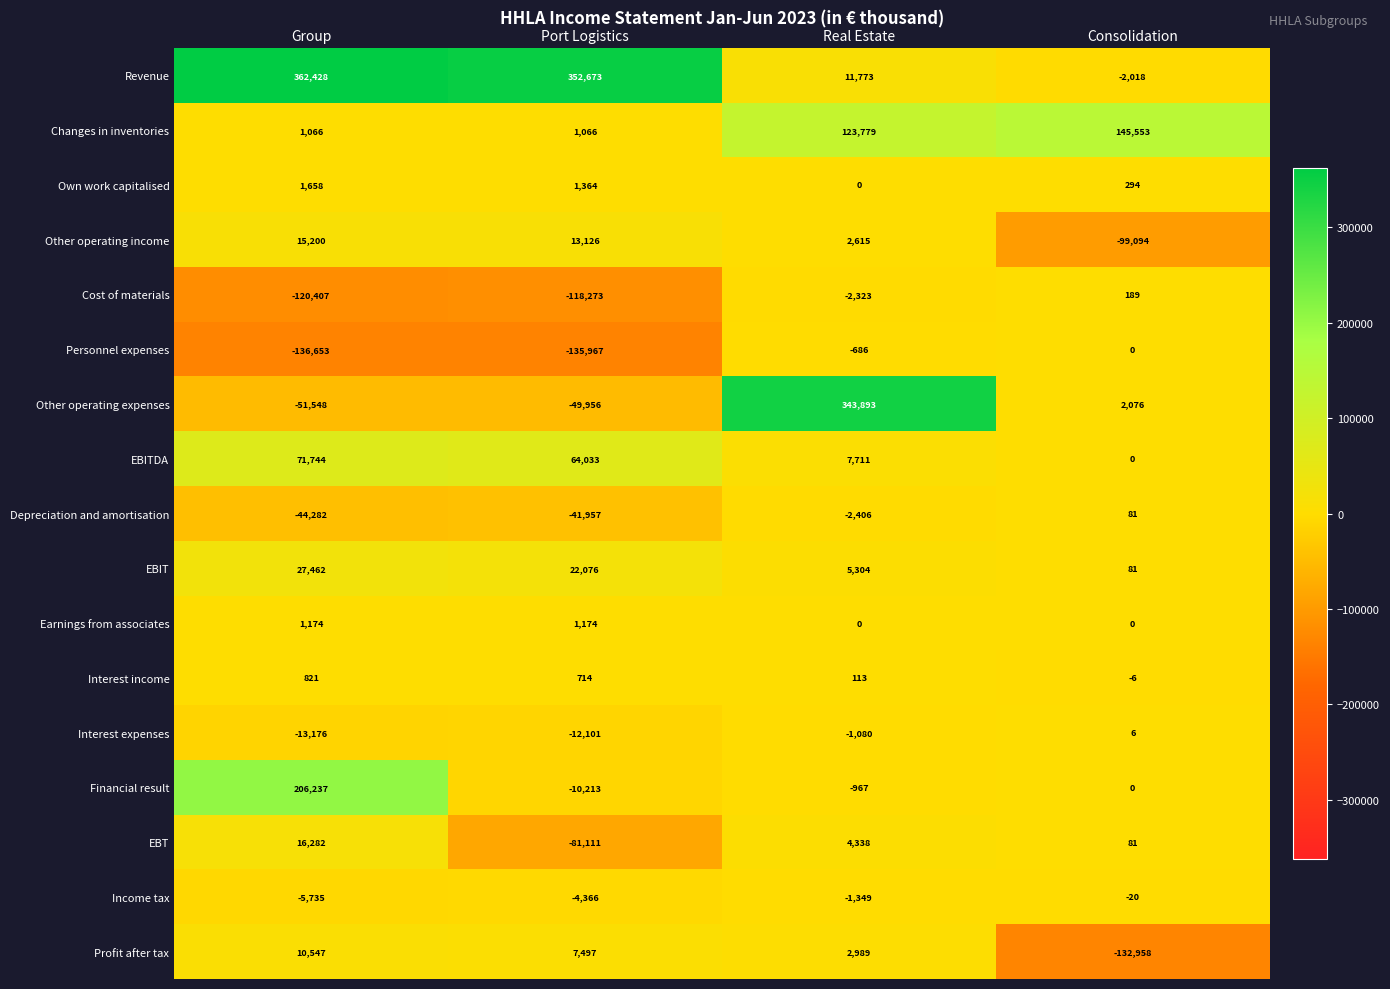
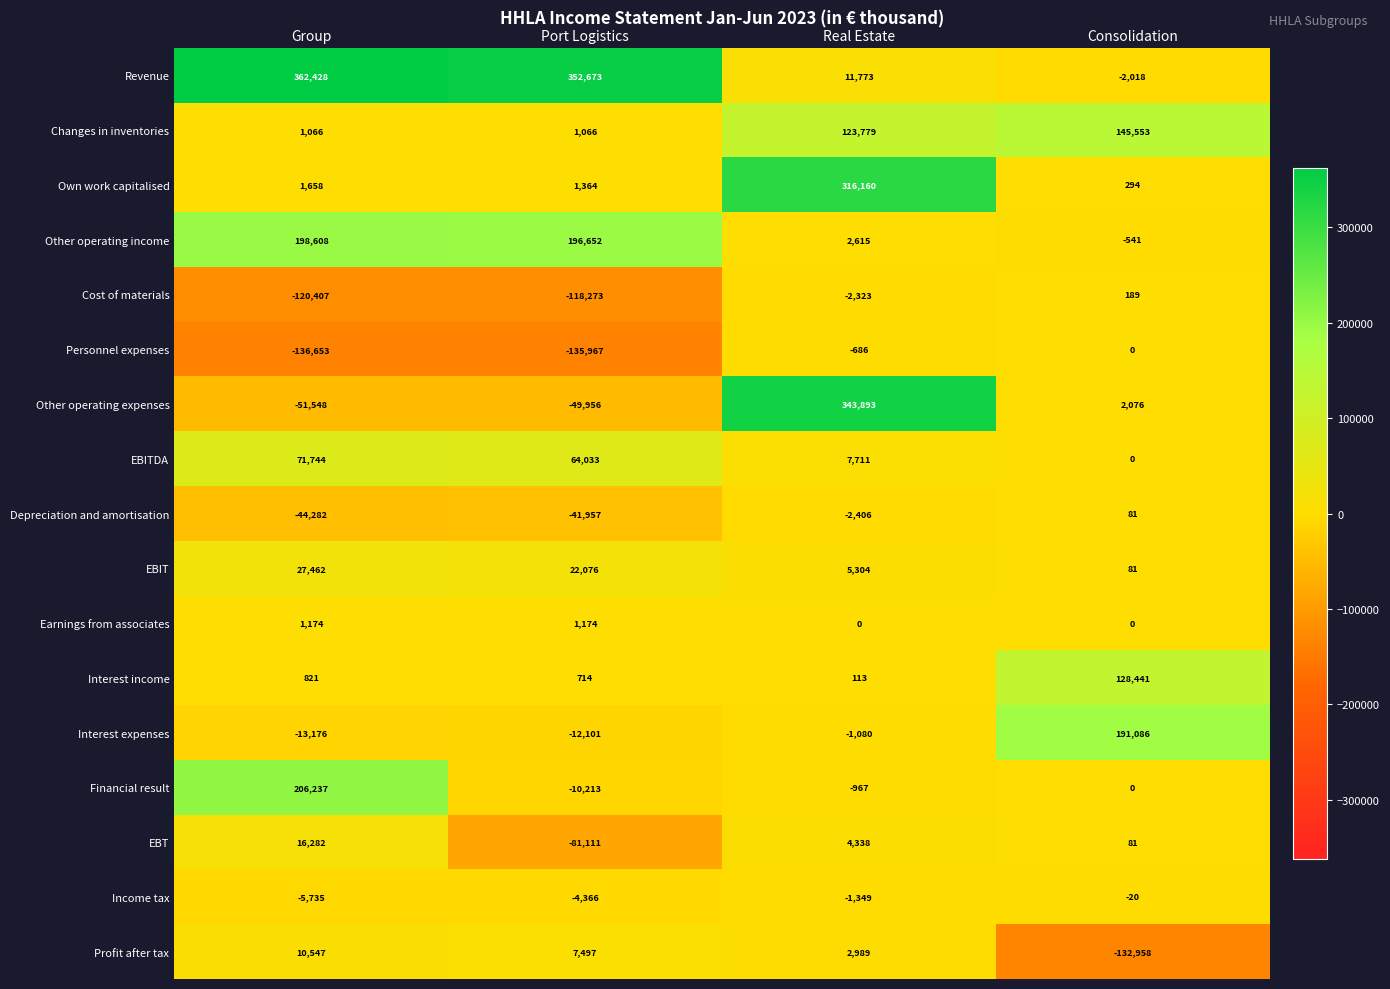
  {
    "Revenue": {
      "Group": "362,428",
      "Port Logistics": "352,673",
      "Real Estate": "11,773",
      "Consolidation": "-2,018"
    },
    "Changes in inventories": {
      "Group": "1,066",
      "Port Logistics": "1,066",
      "Real Estate": "123,779",
      "Consolidation": "145,553"
    },
    "Own work capitalised": {
      "Group": "1,658",
      "Port Logistics": "1,364",
-     "Real Estate": "0",
+     "Real Estate": "316,160",
      "Consolidation": "294"
    },
    "Other operating income": {
-     "Group": "15,200",
-     "Port Logistics": "13,126",
+     "Group": "198,608",
+     "Port Logistics": "196,652",
      "Real Estate": "2,615",
-     "Consolidation": "-99,094"
+     "Consolidation": "-541"
    },
    "Cost of materials": {
      "Group": "-120,407",
      "Port Logistics": "-118,273",
      "Real Estate": "-2,323",
      "Consolidation": "189"
    },
    "Personnel expenses": {
      "Group": "-136,653",
      "Port Logistics": "-135,967",
      "Real Estate": "-686",
      "Consolidation": "0"
    },
    "Other operating expenses": {
      "Group": "-51,548",
      "Port Logistics": "-49,956",
      "Real Estate": "343,893",
      "Consolidation": "2,076"
    },
    "EBITDA": {
      "Group": "71,744",
      "Port Logistics": "64,033",
      "Real Estate": "7,711",
      "Consolidation": "0"
    },
    "Depreciation and amortisation": {
      "Group": "-44,282",
      "Port Logistics": "-41,957",
      "Real Estate": "-2,406",
      "Consolidation": "81"
    },
    "EBIT": {
      "Group": "27,462",
      "Port Logistics": "22,076",
      "Real Estate": "5,304",
      "Consolidation": "81"
    },
    "Earnings from associates": {
      "Group": "1,174",
      "Port Logistics": "1,174",
      "Real Estate": "0",
      "Consolidation": "0"
    },
    "Interest income": {
      "Group": "821",
      "Port Logistics": "714",
      "Real Estate": "113",
-     "Consolidation": "-6"
+     "Consolidation": "128,441"
    },
    "Interest expenses": {
      "Group": "-13,176",
      "Port Logistics": "-12,101",
      "Real Estate": "-1,080",
-     "Consolidation": "6"
+     "Consolidation": "191,086"
    },
    "Financial result": {
      "Group": "206,237",
      "Port Logistics": "-10,213",
      "Real Estate": "-967",
      "Consolidation": "0"
    },
    "EBT": {
      "Group": "16,282",
      "Port Logistics": "-81,111",
      "Real Estate": "4,338",
      "Consolidation": "81"
    },
    "Income tax": {
      "Group": "-5,735",
      "Port Logistics": "-4,366",
      "Real Estate": "-1,349",
      "Consolidation": "-20"
    },
    "Profit after tax": {
      "Group": "10,547",
      "Port Logistics": "7,497",
      "Real Estate": "2,989",
      "Consolidation": "-132,958"
    }
  }
